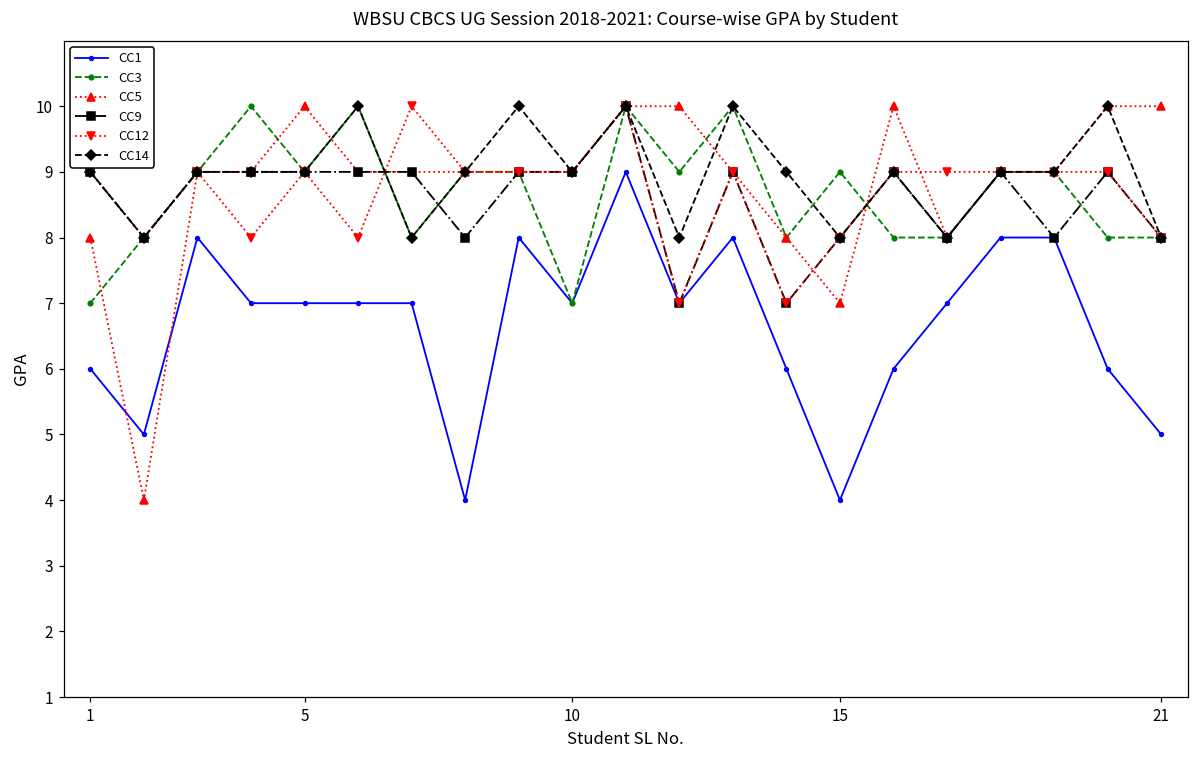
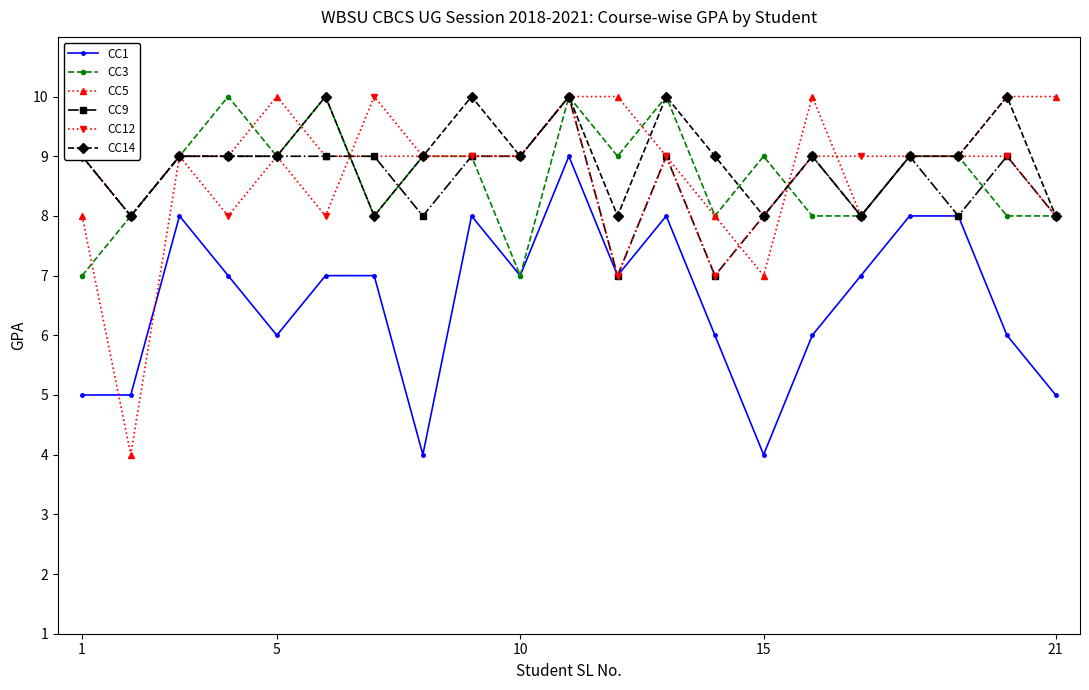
  {
    "CC1": {
-     "1": 6,
-     "5": 7,
+     "1": 5,
+     "5": 6,
      "15": 4,
      "21": 5
    },
    "CC3": {
      "1": 7,
      "15": 9
    }
  }
